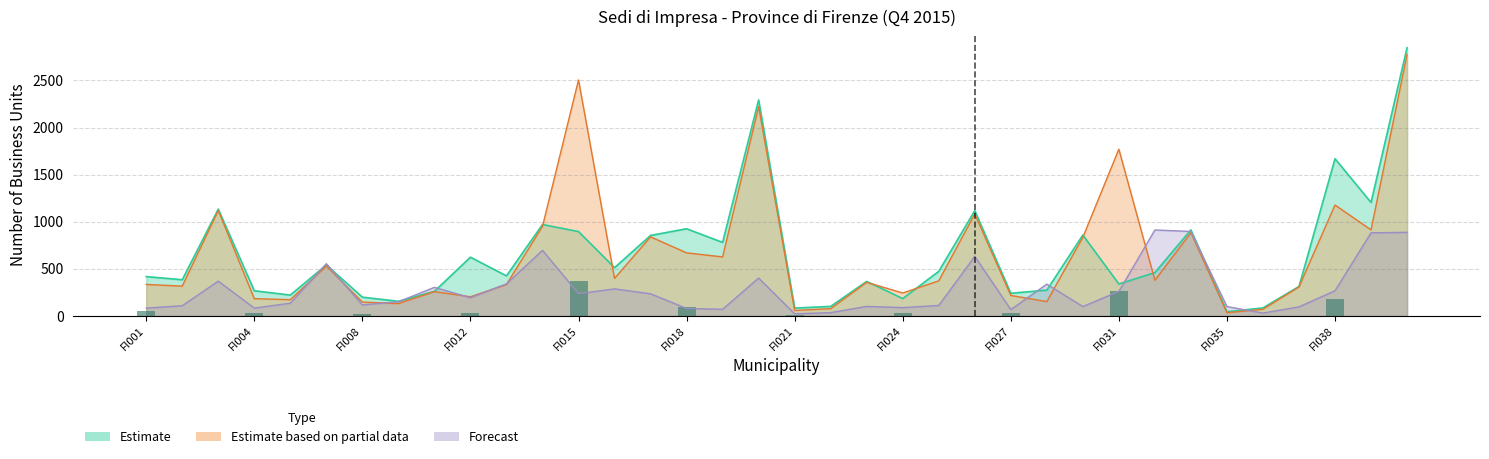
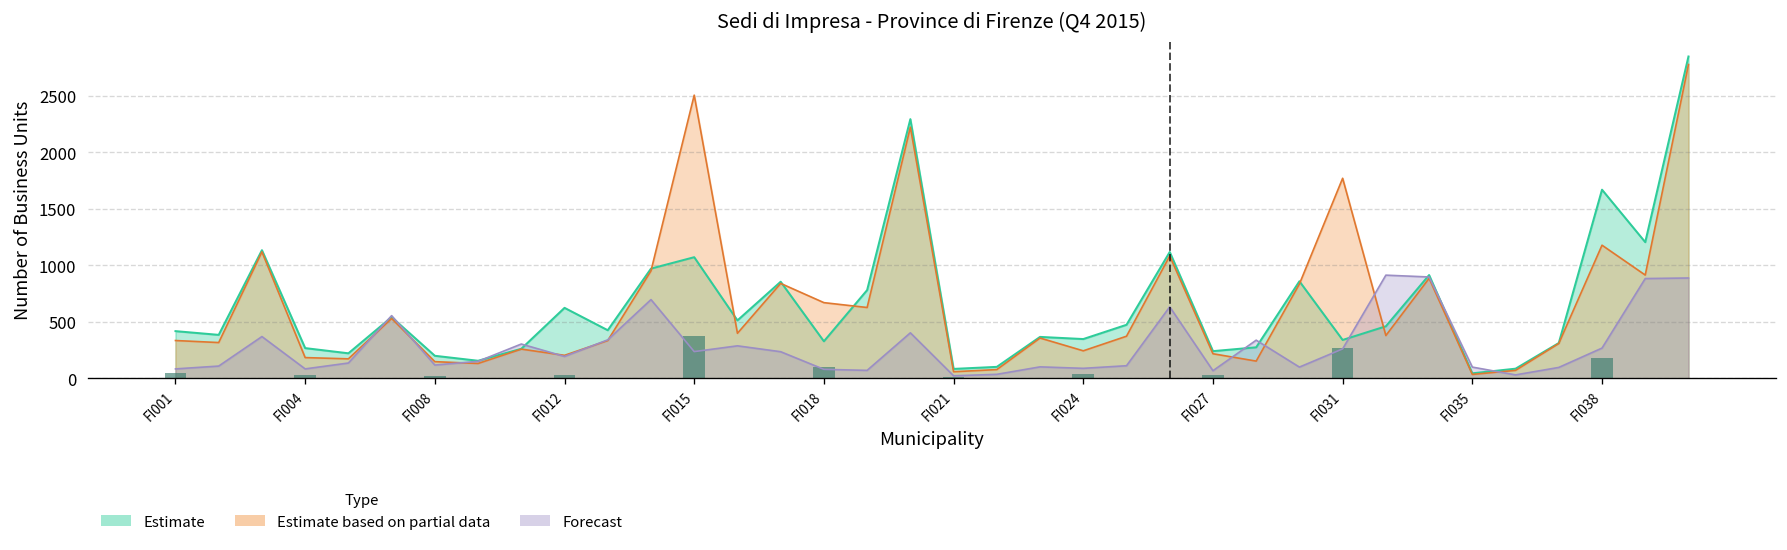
  {
    "Estimate": {
      "FI001": 400,
      "FI004": 300,
      "FI008": 200,
      "FI012": 600,
-     "FI015": 900,
-     "FI018": 900,
-     "FI024": 200,
+     "FI015": 1100,
+     "FI018": 300,
+     "FI024": 300,
      "FI031": 300,
      "FI038": 1700
    },
    "Estimate based on partial data": {
      "FI001": 300,
      "FI004": 200,
      "FI008": 100,
      "FI015": 2500,
      "FI018": 700,
      "FI024": 200,
      "FI031": 1800,
      "FI038": 1200
    },
    "Forecast": {
      "FI001": 100,
      "FI004": 100,
      "FI008": 100,
      "FI015": 200,
      "FI018": 100,
      "FI021": 0,
      "FI024": 100,
      "FI027": 100,
      "FI031": 300,
      "FI035": 100,
      "FI038": 300
    }
  }
